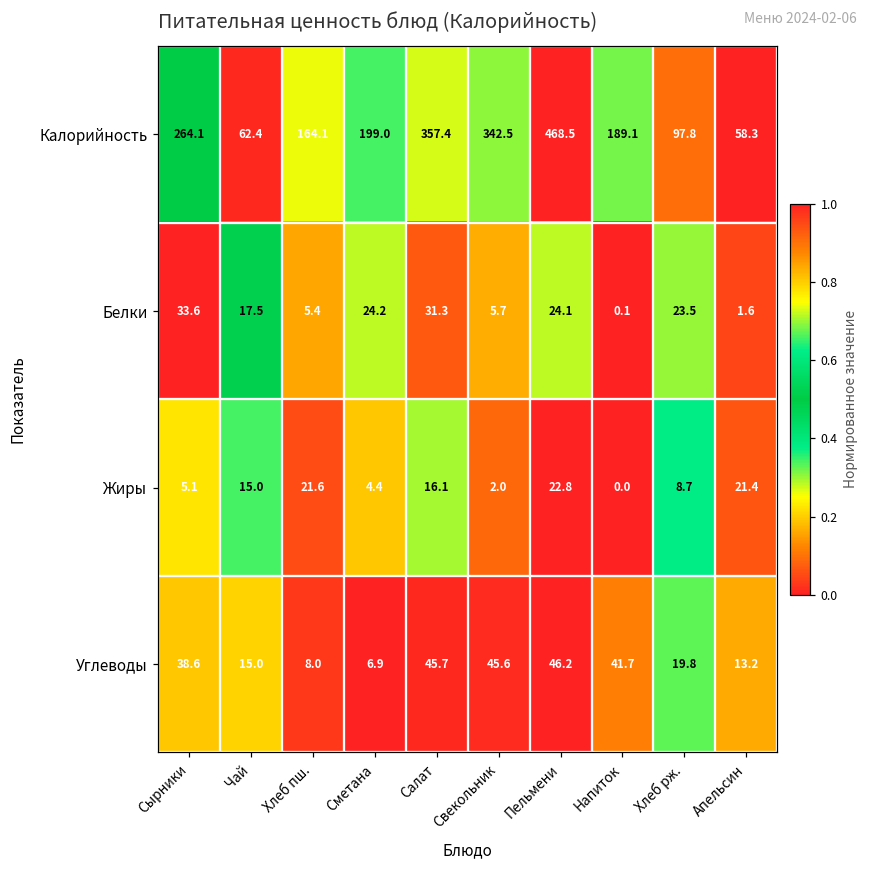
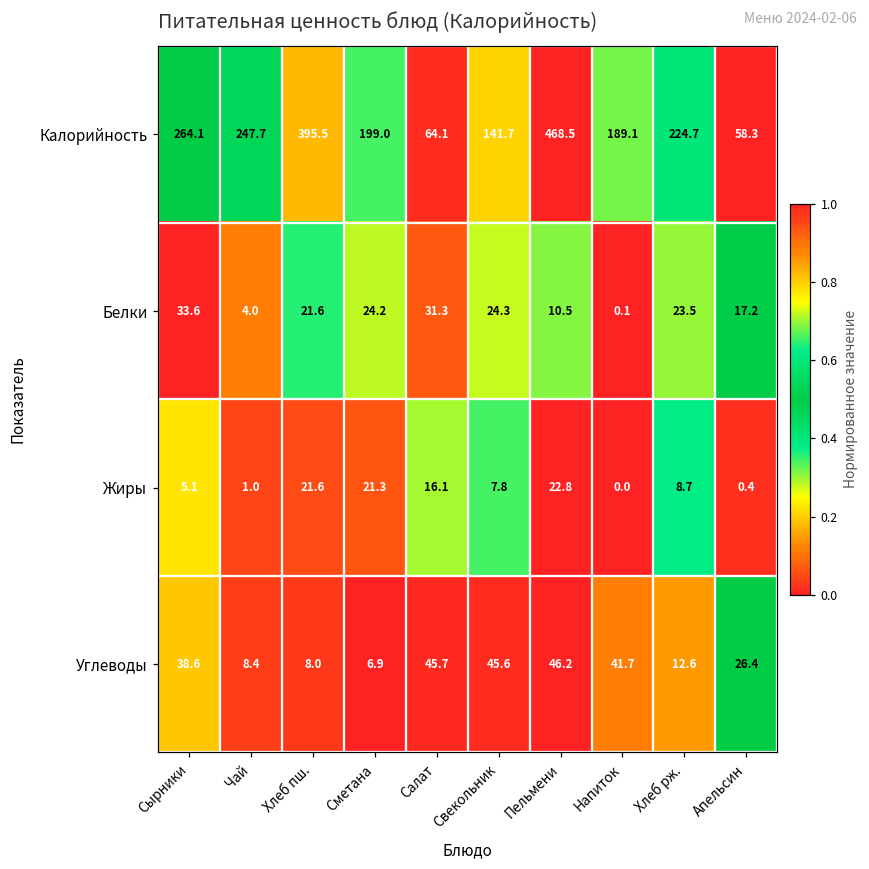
  {
    "Калорийность": {
      "Сырники": 264.1,
-     "Чай": 62.4,
-     "Хлеб пш.": 164.1,
+     "Чай": 247.7,
+     "Хлеб пш.": 395.5,
      "Сметана": 199.0,
-     "Салат": 357.4,
-     "Свекольник": 342.5,
+     "Салат": 64.1,
+     "Свекольник": 141.7,
      "Пельмени": 468.5,
      "Напиток": 189.1,
-     "Хлеб рж.": 97.8,
+     "Хлеб рж.": 224.7,
      "Апельсин": 58.3
    },
    "Белки": {
      "Сырники": 33.6,
-     "Чай": 17.5,
-     "Хлеб пш.": 5.4,
+     "Чай": 4.0,
+     "Хлеб пш.": 21.6,
      "Сметана": 24.2,
      "Салат": 31.3,
-     "Свекольник": 5.7,
-     "Пельмени": 24.1,
+     "Свекольник": 24.3,
+     "Пельмени": 10.5,
      "Напиток": 0.1,
      "Хлеб рж.": 23.5,
-     "Апельсин": 1.6
+     "Апельсин": 17.2
    },
    "Жиры": {
      "Сырники": 5.1,
-     "Чай": 15.0,
+     "Чай": 1.0,
      "Хлеб пш.": 21.6,
-     "Сметана": 4.4,
+     "Сметана": 21.3,
      "Салат": 16.1,
-     "Свекольник": 2.0,
+     "Свекольник": 7.8,
      "Пельмени": 22.8,
      "Напиток": 0.0,
      "Хлеб рж.": 8.7,
-     "Апельсин": 21.4
+     "Апельсин": 0.4
    },
    "Углеводы": {
      "Сырники": 38.6,
-     "Чай": 15.0,
+     "Чай": 8.4,
      "Хлеб пш.": 8.0,
      "Сметана": 6.9,
      "Салат": 45.7,
      "Свекольник": 45.6,
      "Пельмени": 46.2,
      "Напиток": 41.7,
-     "Хлеб рж.": 19.8,
-     "Апельсин": 13.2
+     "Хлеб рж.": 12.6,
+     "Апельсин": 26.4
    }
  }
